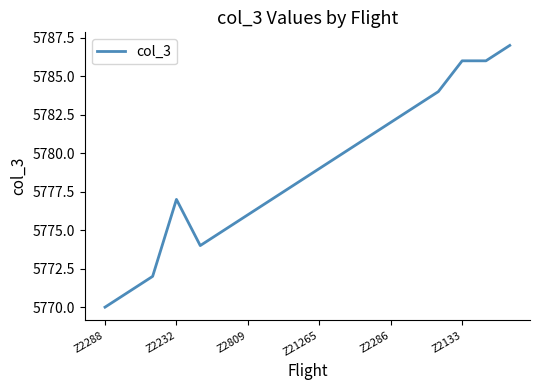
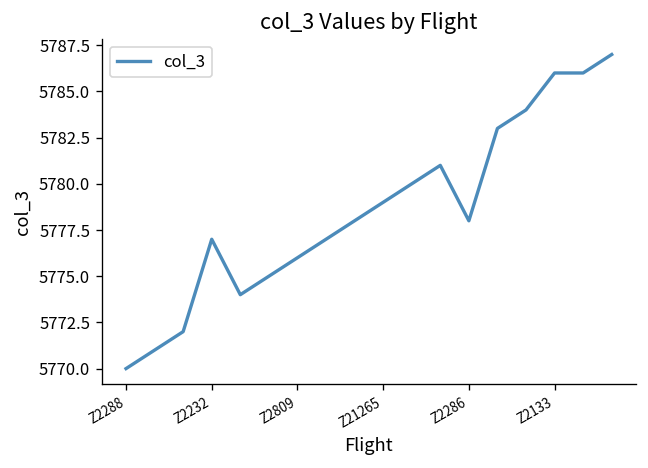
  {
    "Z2288": 5770,
    "Z2232": 5777,
    "Z2809": 5776,
    "Z21265": 5779,
-   "Z2286": 5782,
+   "Z2286": 5778,
    "Z2133": 5786
  }
